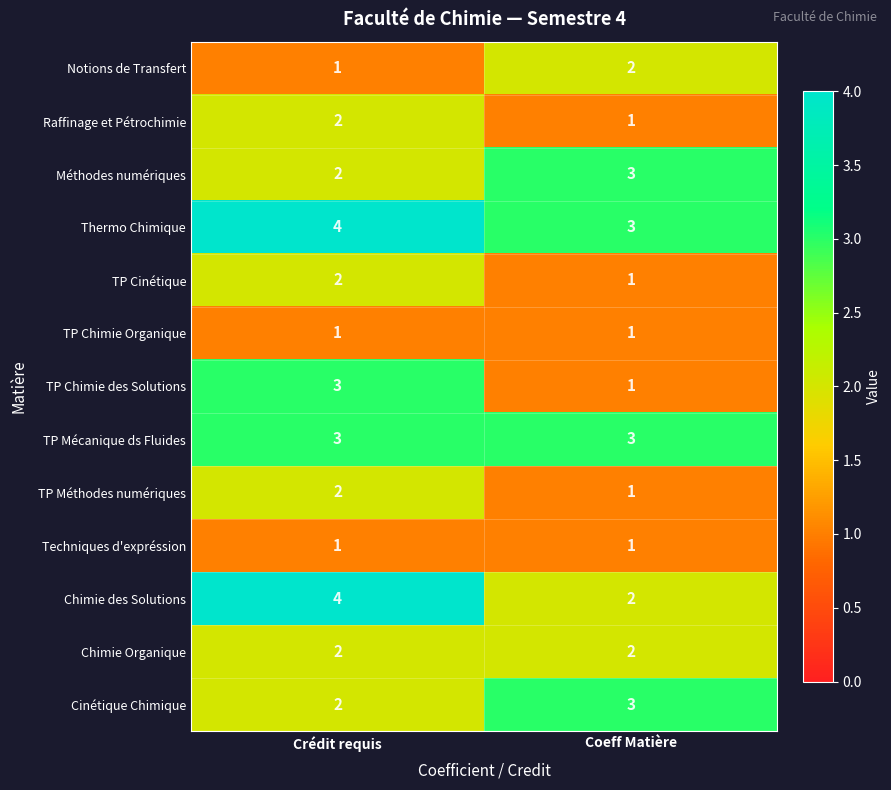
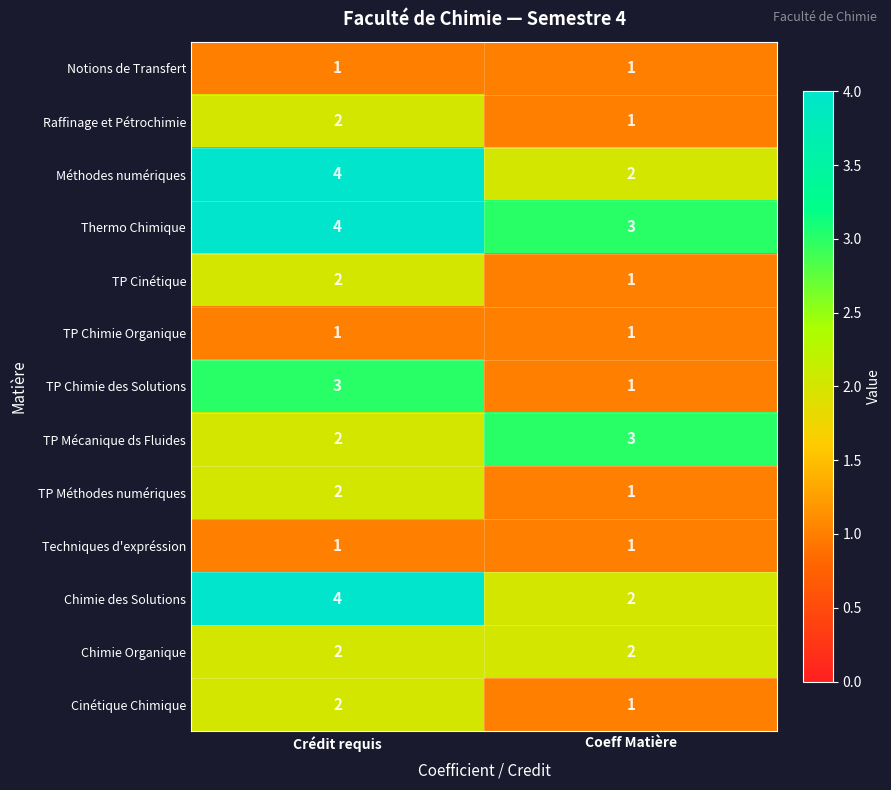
  {
    "Notions de Transfert": {
      "Crédit requis": 1,
-     "Coeff Matière": 2
+     "Coeff Matière": 1
    },
    "Raffinage et Pétrochimie": {
      "Crédit requis": 2,
      "Coeff Matière": 1
    },
    "Méthodes numériques": {
-     "Crédit requis": 2,
-     "Coeff Matière": 3
+     "Crédit requis": 4,
+     "Coeff Matière": 2
    },
    "Thermo Chimique": {
      "Crédit requis": 4,
      "Coeff Matière": 3
    },
    "TP Cinétique": {
      "Crédit requis": 2,
      "Coeff Matière": 1
    },
    "TP Chimie Organique": {
      "Crédit requis": 1,
      "Coeff Matière": 1
    },
    "TP Chimie des Solutions": {
      "Crédit requis": 3,
      "Coeff Matière": 1
    },
    "TP Mécanique ds Fluides": {
-     "Crédit requis": 3,
+     "Crédit requis": 2,
      "Coeff Matière": 3
    },
    "TP Méthodes numériques": {
      "Crédit requis": 2,
      "Coeff Matière": 1
    },
    "Techniques d'expréssion": {
      "Crédit requis": 1,
      "Coeff Matière": 1
    },
    "Chimie des Solutions": {
      "Crédit requis": 4,
      "Coeff Matière": 2
    },
    "Chimie Organique": {
      "Crédit requis": 2,
      "Coeff Matière": 2
    },
    "Cinétique Chimique": {
      "Crédit requis": 2,
-     "Coeff Matière": 3
+     "Coeff Matière": 1
    }
  }
